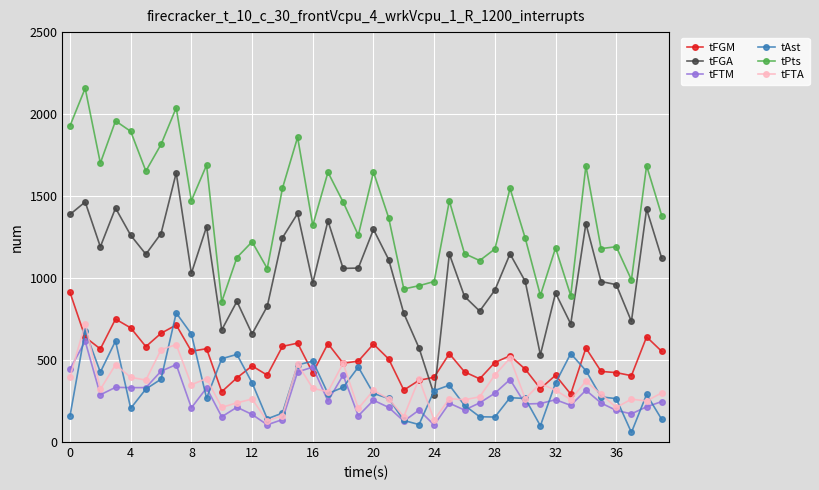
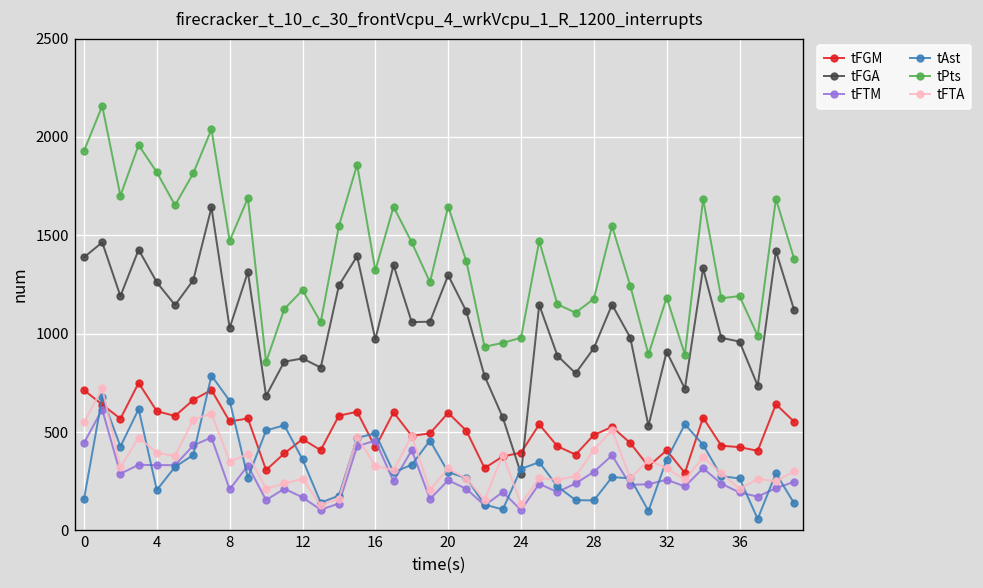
  {
    "tFGM": {
-     "0": 910,
-     "4": 700,
+     "0": 710,
+     "4": 610,
      "8": 550,
      "12": 460,
      "16": 420,
      "20": 600,
      "24": 400,
      "28": 480,
      "32": 410,
      "36": 420
    },
    "tFGA": {
      "0": 1390,
      "4": 1260,
      "8": 1030,
-     "12": 660,
+     "12": 870,
      "16": 970,
      "20": 1300,
      "24": 290,
      "28": 930,
      "32": 910,
      "36": 960
    },
    "tFTM": {
      "0": 450,
      "4": 330,
      "8": 210,
      "12": 170,
      "16": 460,
      "20": 250,
      "24": 100,
      "28": 300,
      "32": 260,
      "36": 190
    },
    "tAst": {
      "0": 160,
      "4": 210,
      "8": 660,
      "12": 360,
      "16": 490,
      "20": 300,
      "24": 310,
      "28": 150,
      "32": 360,
      "36": 260
    },
    "tPts": {
      "0": 1930,
-     "4": 1890,
+     "4": 1820,
      "8": 1470,
      "12": 1220,
      "16": 1320,
      "20": 1650,
      "24": 980,
      "28": 1180,
      "32": 1180,
      "36": 1190
    },
    "tFTA": {
-     "0": 400,
+     "0": 550,
      "4": 390,
      "8": 350,
      "12": 260,
      "16": 330,
      "20": 310,
      "24": 130,
      "28": 410,
      "32": 320,
      "36": 210
    }
  }
